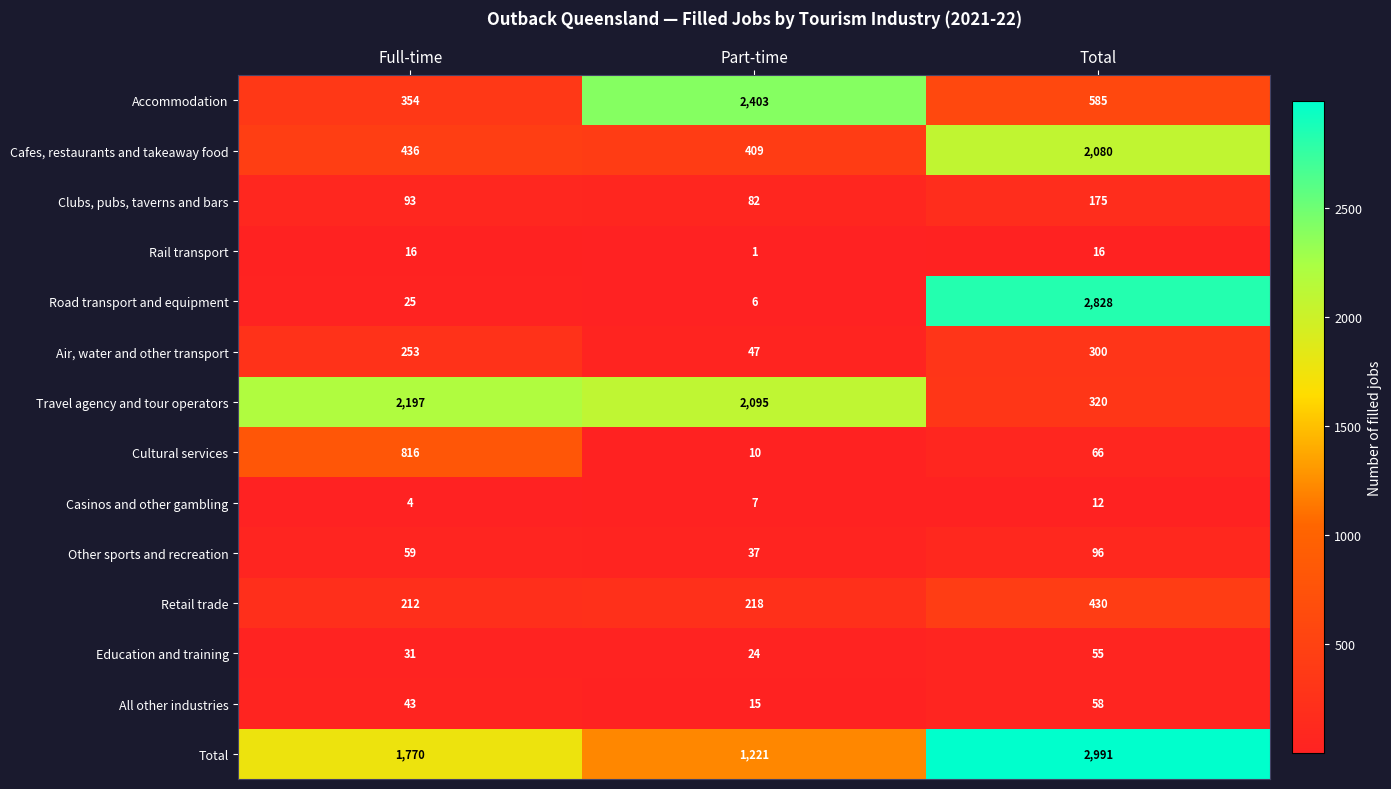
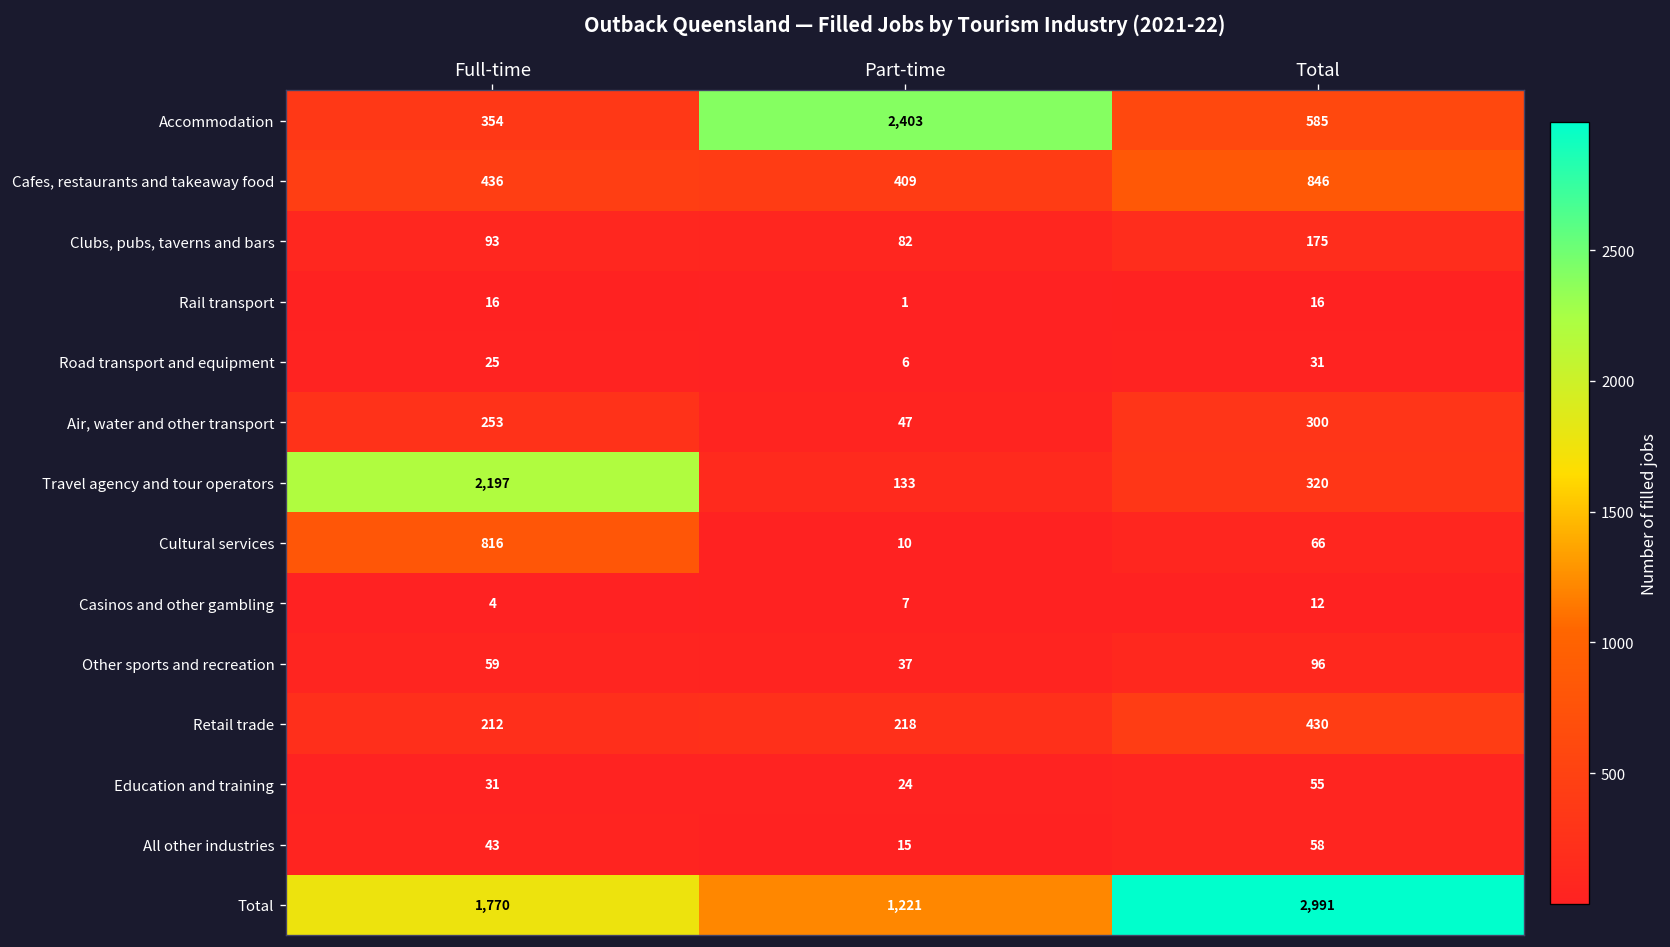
  {
    "Accommodation": {
      "Full-time": "354",
      "Part-time": "2,403",
      "Total": "585"
    },
    "Cafes, restaurants and takeaway food": {
      "Full-time": "436",
      "Part-time": "409",
-     "Total": "2,080"
+     "Total": "846"
    },
    "Clubs, pubs, taverns and bars": {
      "Full-time": "93",
      "Part-time": "82",
      "Total": "175"
    },
    "Rail transport": {
      "Full-time": "16",
      "Part-time": "1",
      "Total": "16"
    },
    "Road transport and equipment": {
      "Full-time": "25",
      "Part-time": "6",
-     "Total": "2,828"
+     "Total": "31"
    },
    "Air, water and other transport": {
      "Full-time": "253",
      "Part-time": "47",
      "Total": "300"
    },
    "Travel agency and tour operators": {
      "Full-time": "2,197",
-     "Part-time": "2,095",
+     "Part-time": "133",
      "Total": "320"
    },
    "Cultural services": {
      "Full-time": "816",
      "Part-time": "10",
      "Total": "66"
    },
    "Casinos and other gambling": {
      "Full-time": "4",
      "Part-time": "7",
      "Total": "12"
    },
    "Other sports and recreation": {
      "Full-time": "59",
      "Part-time": "37",
      "Total": "96"
    },
    "Retail trade": {
      "Full-time": "212",
      "Part-time": "218",
      "Total": "430"
    },
    "Education and training": {
      "Full-time": "31",
      "Part-time": "24",
      "Total": "55"
    },
    "All other industries": {
      "Full-time": "43",
      "Part-time": "15",
      "Total": "58"
    },
    "Total": {
      "Full-time": "1,770",
      "Part-time": "1,221",
      "Total": "2,991"
    }
  }
